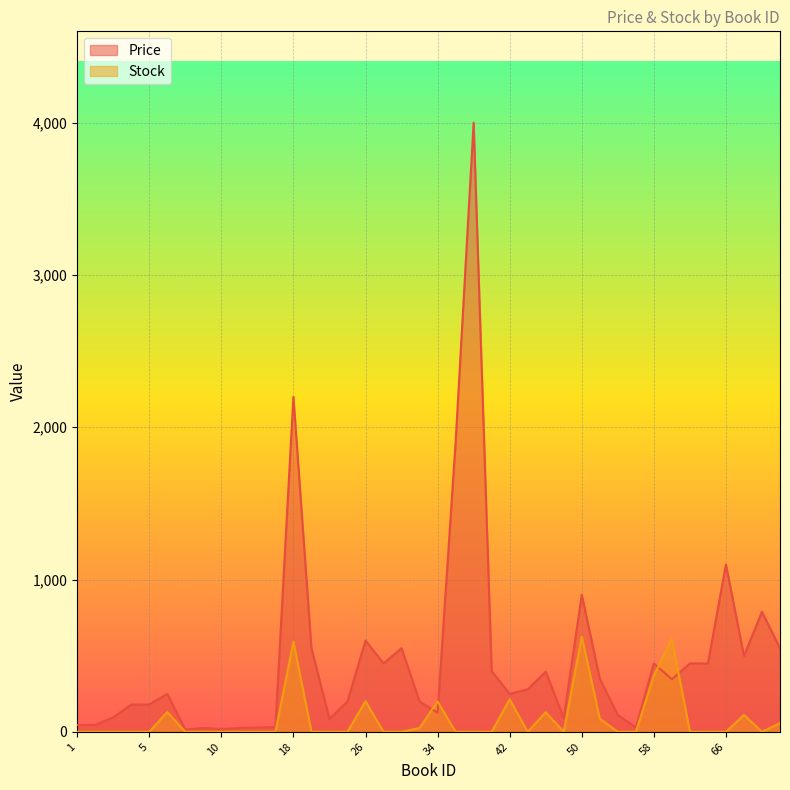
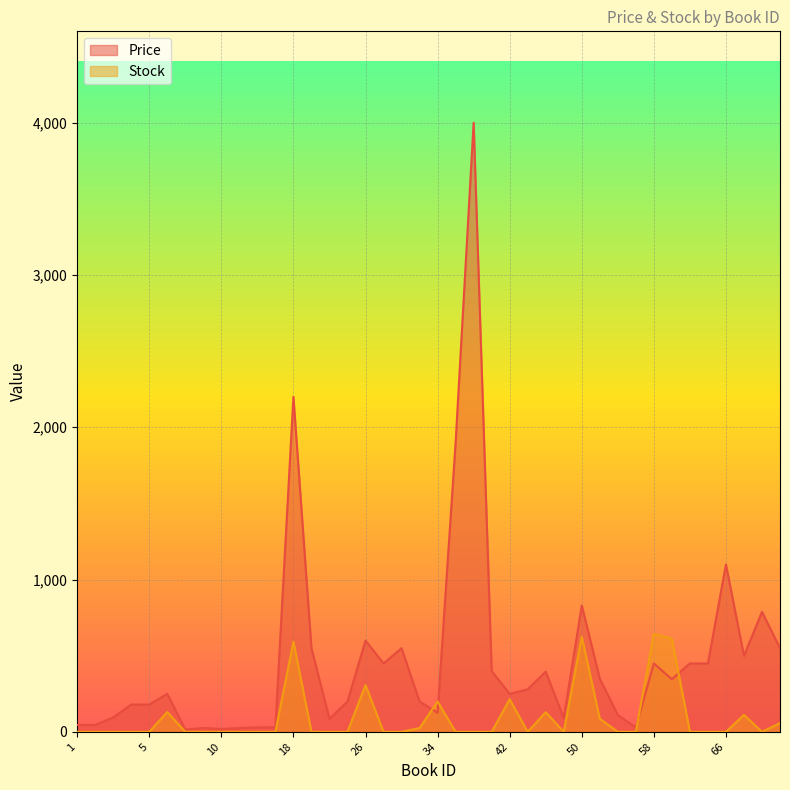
  {
    "Price": {
      "1": "50",
      "5": "180",
      "10": "20",
      "18": "2,200",
      "26": "600",
      "34": "130",
      "42": "250",
-     "50": "900",
+     "50": "830",
      "58": "450",
      "66": "1,100"
    },
    "Stock": {
      "1": "0",
      "5": "0",
      "10": "0",
      "18": "590",
-     "26": "200",
+     "26": "310",
      "34": "200",
      "42": "210",
      "50": "630",
-     "58": "370",
+     "58": "640",
      "66": "0"
    }
  }
